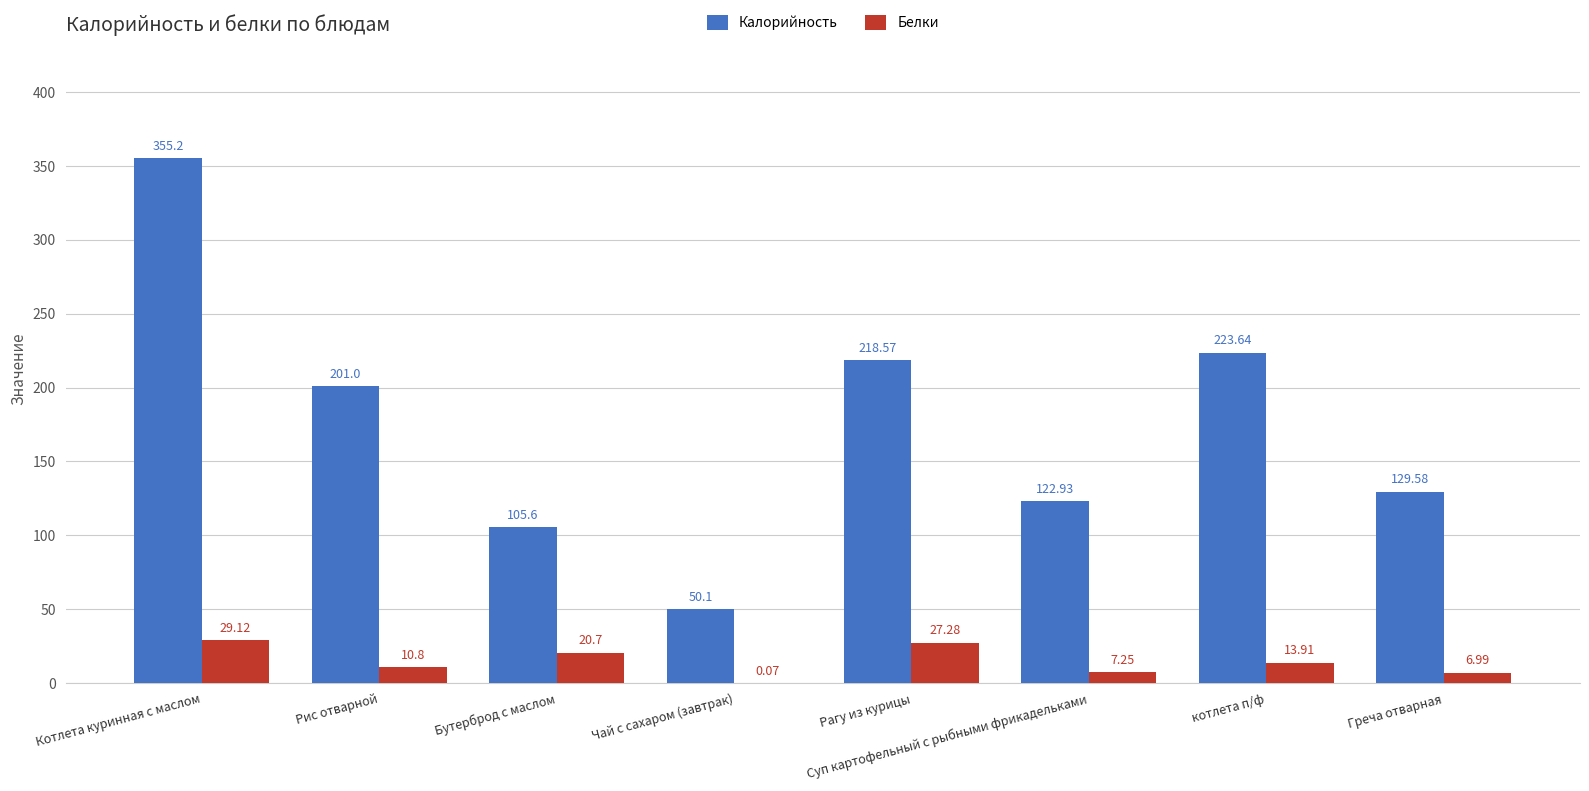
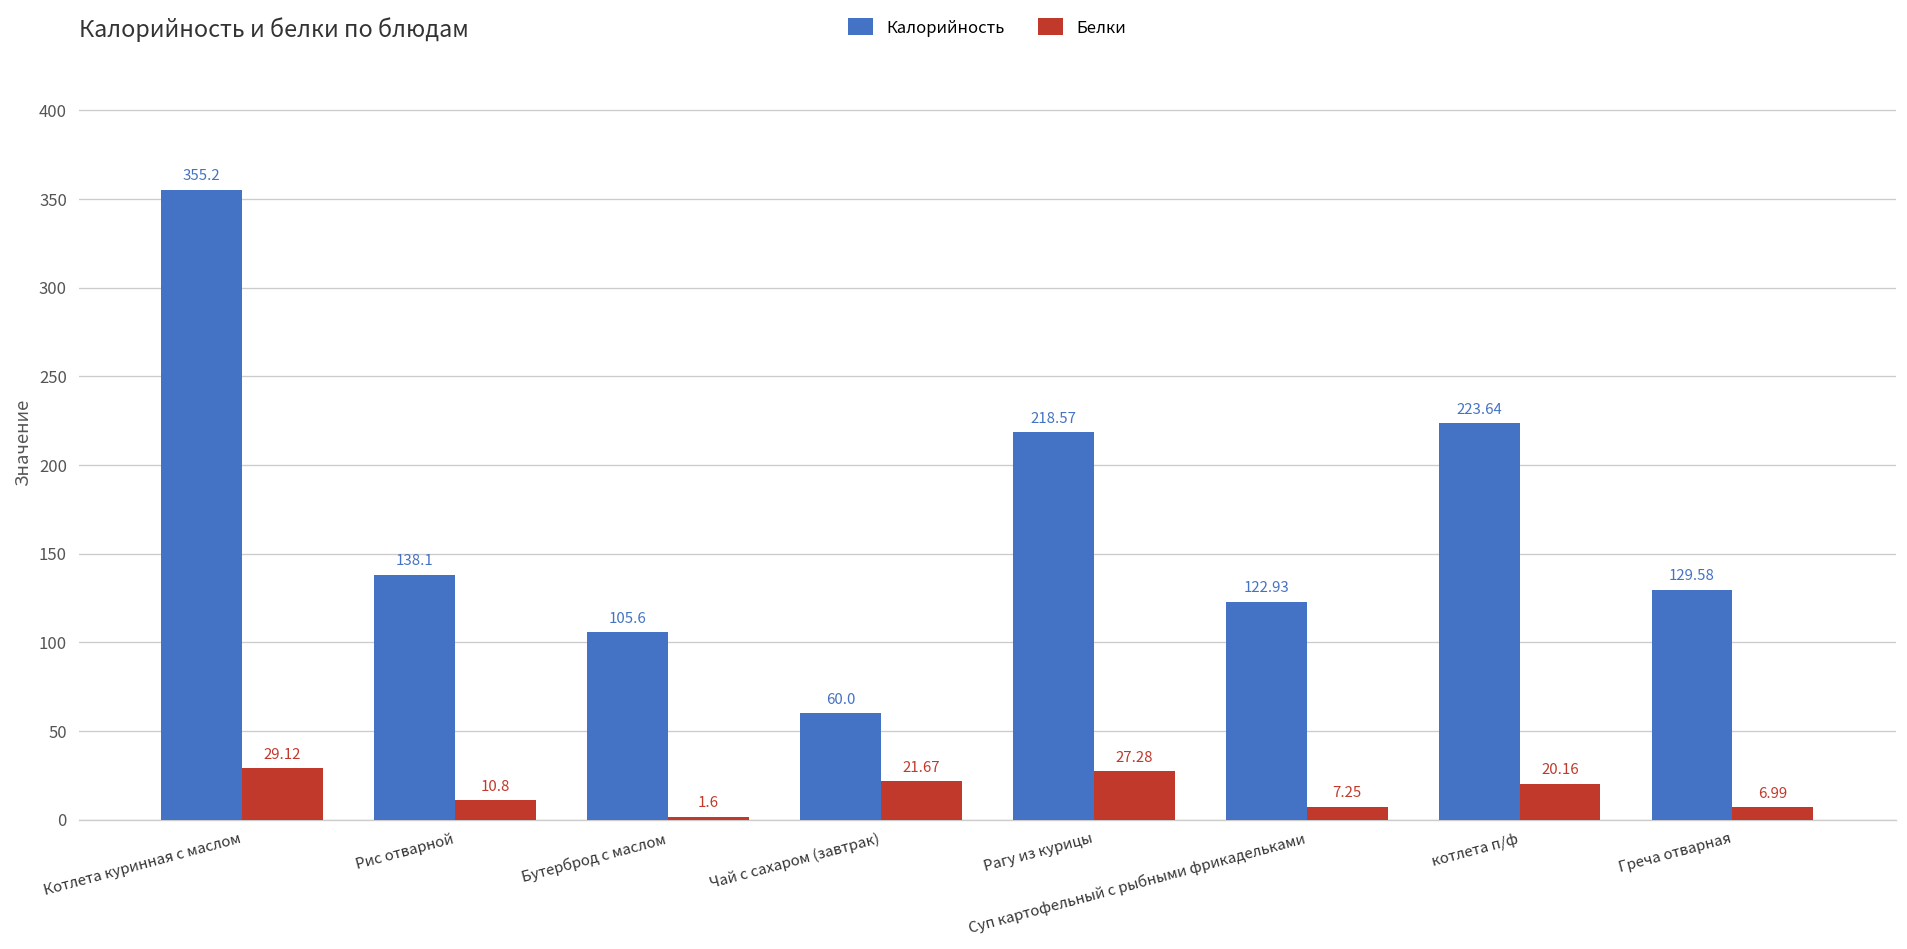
  {
    "Калорийность": {
      "Котлета куринная с маслом": 355.2,
-     "Рис отварной": 201.0,
+     "Рис отварной": 138.1,
      "Бутерброд с маслом": 105.6,
-     "Чай с сахаром (завтрак)": 50.1,
+     "Чай с сахаром (завтрак)": 60.0,
      "Рагу из курицы": 218.57,
      "Суп картофельный с рыбными фрикадельками": 122.93,
      "котлета п/ф": 223.64,
      "Греча отварная": 129.58
    },
    "Белки": {
      "Котлета куринная с маслом": 29.12,
      "Рис отварной": 10.8,
-     "Бутерброд с маслом": 20.7,
-     "Чай с сахаром (завтрак)": 0.07,
+     "Бутерброд с маслом": 1.6,
+     "Чай с сахаром (завтрак)": 21.67,
      "Рагу из курицы": 27.28,
      "Суп картофельный с рыбными фрикадельками": 7.25,
-     "котлета п/ф": 13.91,
+     "котлета п/ф": 20.16,
      "Греча отварная": 6.99
    }
  }
